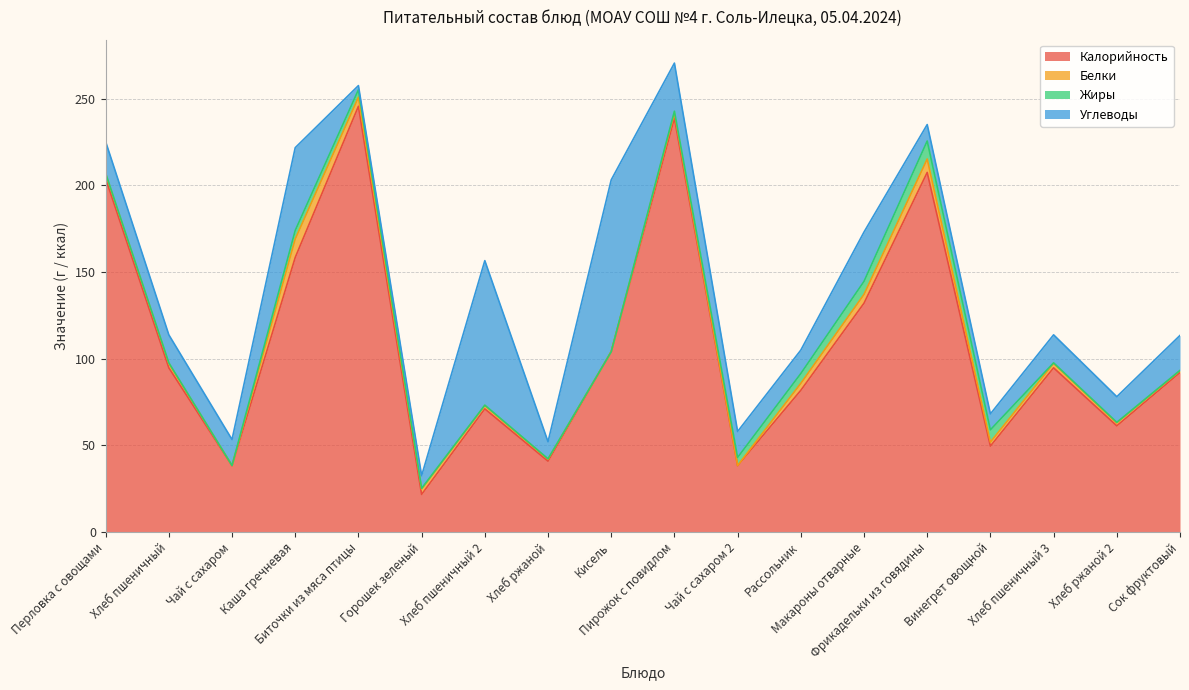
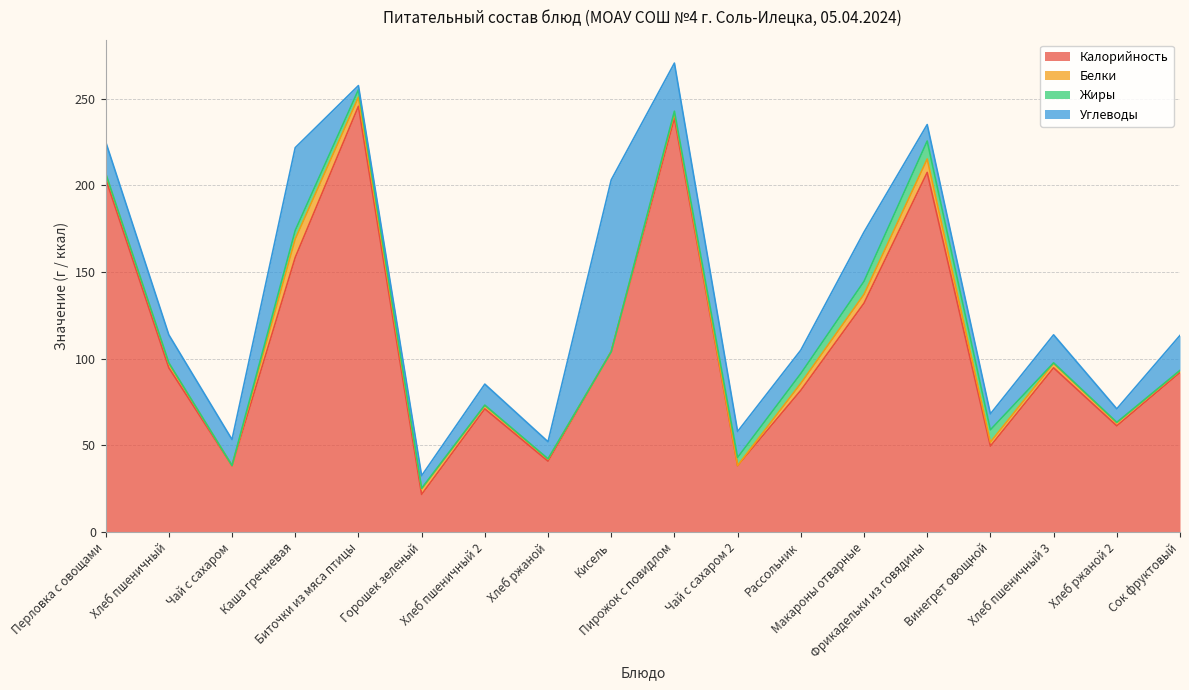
  {
    "Калорийность": {
      "Перловка с овощами": 204,
      "Хлеб пшеничный": 95,
      "Каша гречневая": 158,
      "Биточки из мяса птицы": 246,
      "Горошек зеленый": 22,
      "Хлеб пшеничный 2": 71,
      "Пирожок с повидлом": 239,
      "Рассольник": 82,
      "Макароны отварные": 132,
      "Фрикадельки из говядины": 208,
      "Винегрет овощной": 50,
      "Хлеб пшеничный 3": 95,
      "Хлеб ржаной 2": 61
    },
    "Белки": {
      "Каша гречневая": 11,
      "Биточки из мяса птицы": 5,
      "Рассольник": 4,
      "Макароны отварные": 5,
      "Фрикадельки из говядины": 8,
      "Винегрет овощной": 2
    },
    "Жиры": {
      "Каша гречневая": 5,
      "Биточки из мяса птицы": 4,
      "Чай с сахаром 2": 5,
      "Рассольник": 6,
      "Макароны отварные": 8,
      "Фрикадельки из говядины": 10,
      "Винегрет овощной": 7
    },
    "Углеводы": {
      "Перловка с овощами": 18,
      "Хлеб пшеничный": 16,
      "Чай с сахаром": 15,
      "Каша гречневая": 48,
      "Биточки из мяса птицы": 2,
      "Горошек зеленый": 7,
-     "Хлеб пшеничный 2": 83,
+     "Хлеб пшеничный 2": 12,
      "Хлеб ржаной": 10,
      "Кисель": 99,
      "Пирожок с повидлом": 28,
      "Чай с сахаром 2": 15,
      "Рассольник": 14,
      "Макароны отварные": 29,
      "Фрикадельки из говядины": 9,
      "Винегрет овощной": 9,
      "Хлеб пшеничный 3": 16,
-     "Хлеб ржаной 2": 15,
+     "Хлеб ржаной 2": 8,
      "Сок фруктовый": 20
    }
  }
